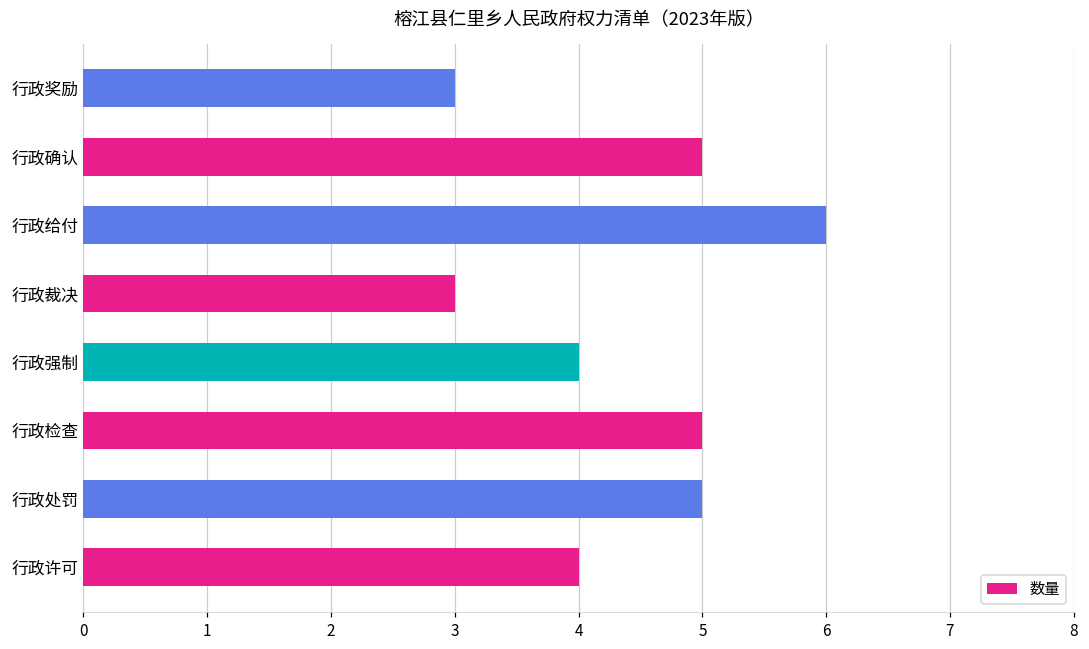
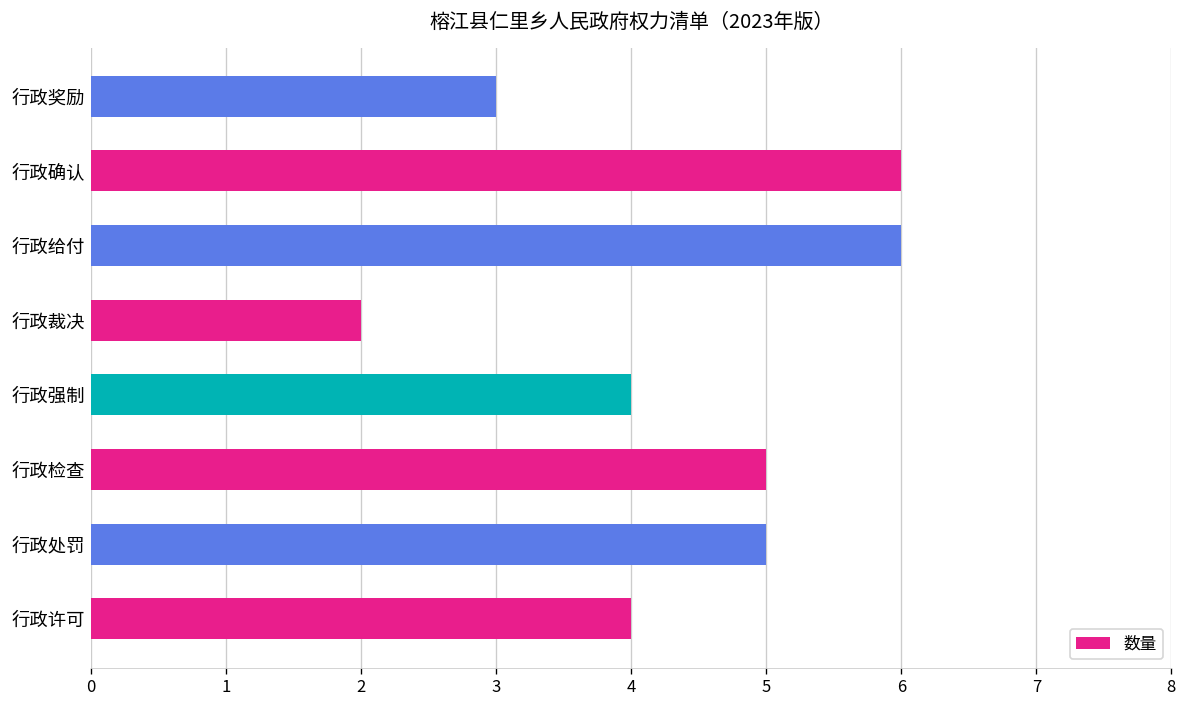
  {
    "行政奖励": 3,
-   "行政确认": 5,
+   "行政确认": 6,
    "行政给付": 6,
-   "行政裁决": 3,
+   "行政裁决": 2,
    "行政强制": 4,
    "行政检查": 5,
    "行政处罚": 5,
    "行政许可": 4
  }
